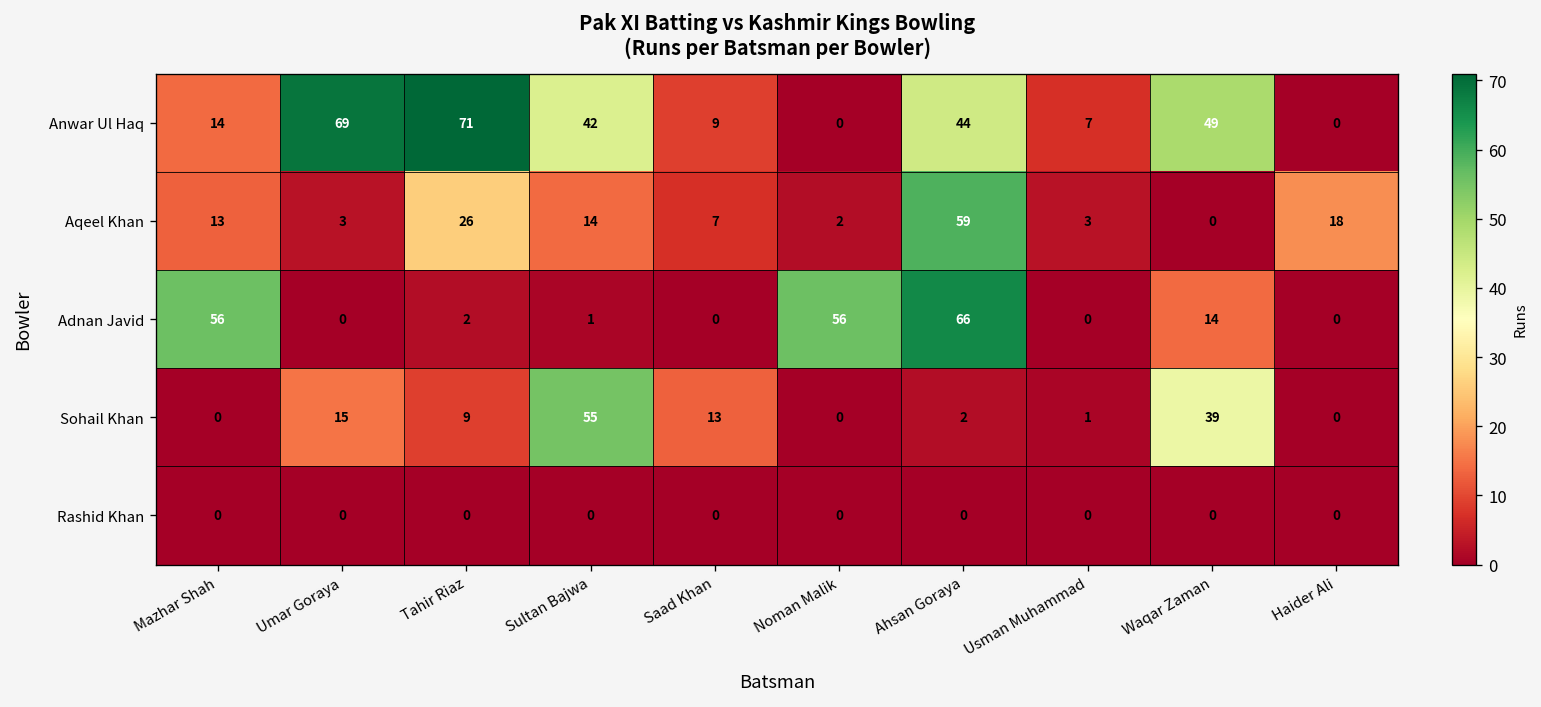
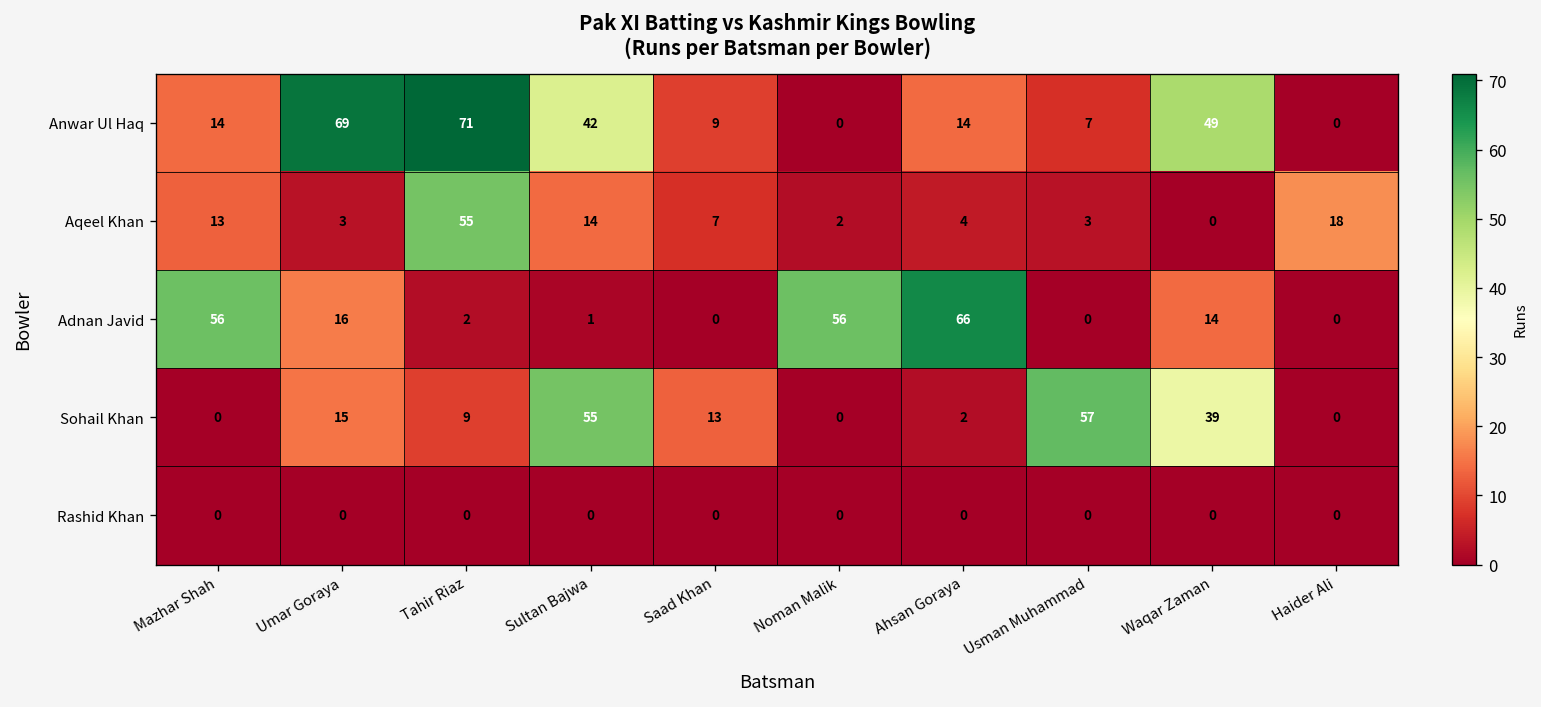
  {
    "Anwar Ul Haq": {
      "Mazhar Shah": 14,
      "Umar Goraya": 69,
      "Tahir Riaz": 71,
      "Sultan Bajwa": 42,
      "Saad Khan": 9,
      "Noman Malik": 0,
-     "Ahsan Goraya": 44,
+     "Ahsan Goraya": 14,
      "Usman Muhammad": 7,
      "Waqar Zaman": 49,
      "Haider Ali": 0
    },
    "Aqeel Khan": {
      "Mazhar Shah": 13,
      "Umar Goraya": 3,
-     "Tahir Riaz": 26,
+     "Tahir Riaz": 55,
      "Sultan Bajwa": 14,
      "Saad Khan": 7,
      "Noman Malik": 2,
-     "Ahsan Goraya": 59,
+     "Ahsan Goraya": 4,
      "Usman Muhammad": 3,
      "Waqar Zaman": 0,
      "Haider Ali": 18
    },
    "Adnan Javid": {
      "Mazhar Shah": 56,
-     "Umar Goraya": 0,
+     "Umar Goraya": 16,
      "Tahir Riaz": 2,
      "Sultan Bajwa": 1,
      "Saad Khan": 0,
      "Noman Malik": 56,
      "Ahsan Goraya": 66,
      "Usman Muhammad": 0,
      "Waqar Zaman": 14,
      "Haider Ali": 0
    },
    "Sohail Khan": {
      "Mazhar Shah": 0,
      "Umar Goraya": 15,
      "Tahir Riaz": 9,
      "Sultan Bajwa": 55,
      "Saad Khan": 13,
      "Noman Malik": 0,
      "Ahsan Goraya": 2,
-     "Usman Muhammad": 1,
+     "Usman Muhammad": 57,
      "Waqar Zaman": 39,
      "Haider Ali": 0
    },
    "Rashid Khan": {
      "Mazhar Shah": 0,
      "Umar Goraya": 0,
      "Tahir Riaz": 0,
      "Sultan Bajwa": 0,
      "Saad Khan": 0,
      "Noman Malik": 0,
      "Ahsan Goraya": 0,
      "Usman Muhammad": 0,
      "Waqar Zaman": 0,
      "Haider Ali": 0
    }
  }
